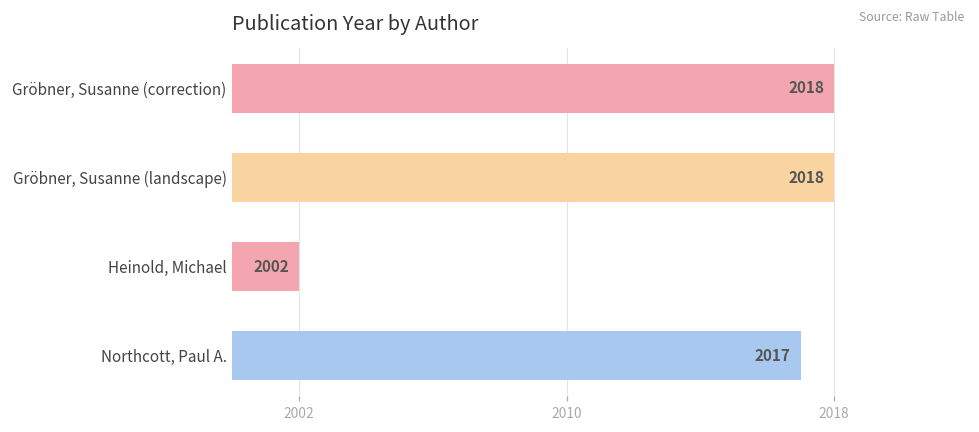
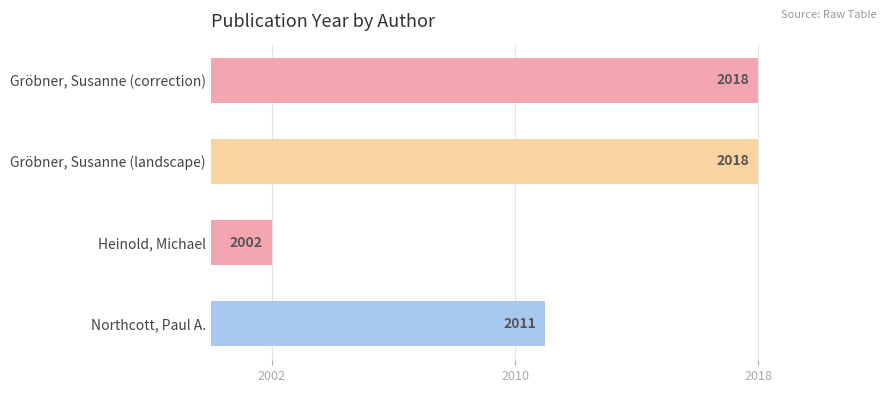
  {
-   "Northcott, Paul A.": 2017
+   "Northcott, Paul A.": 2011
  }
